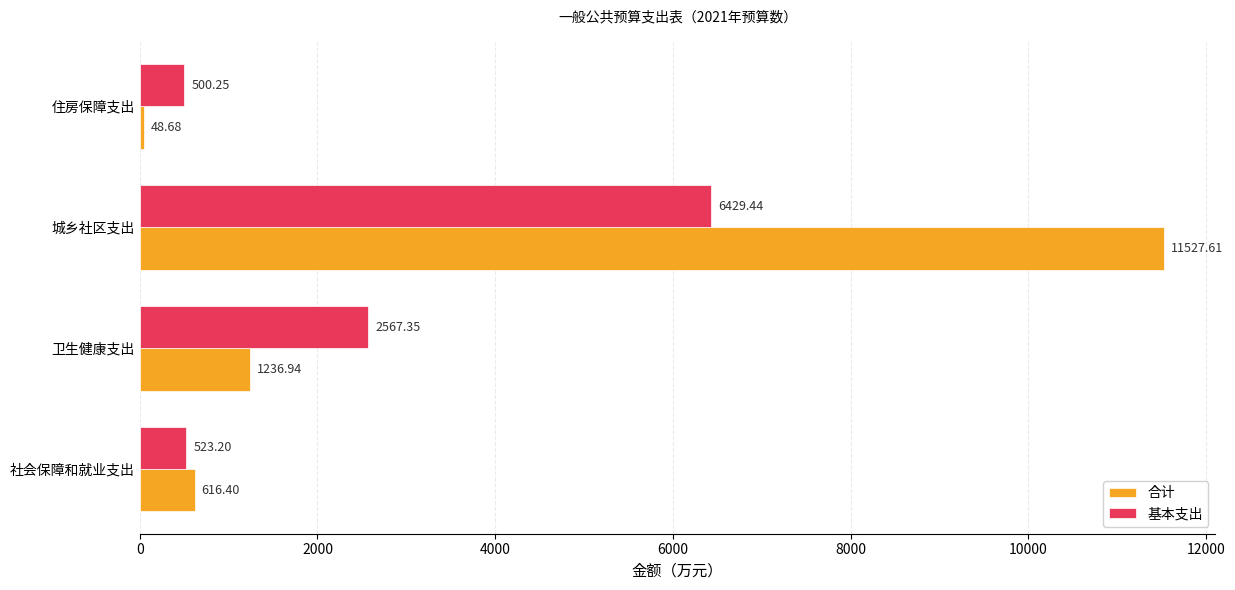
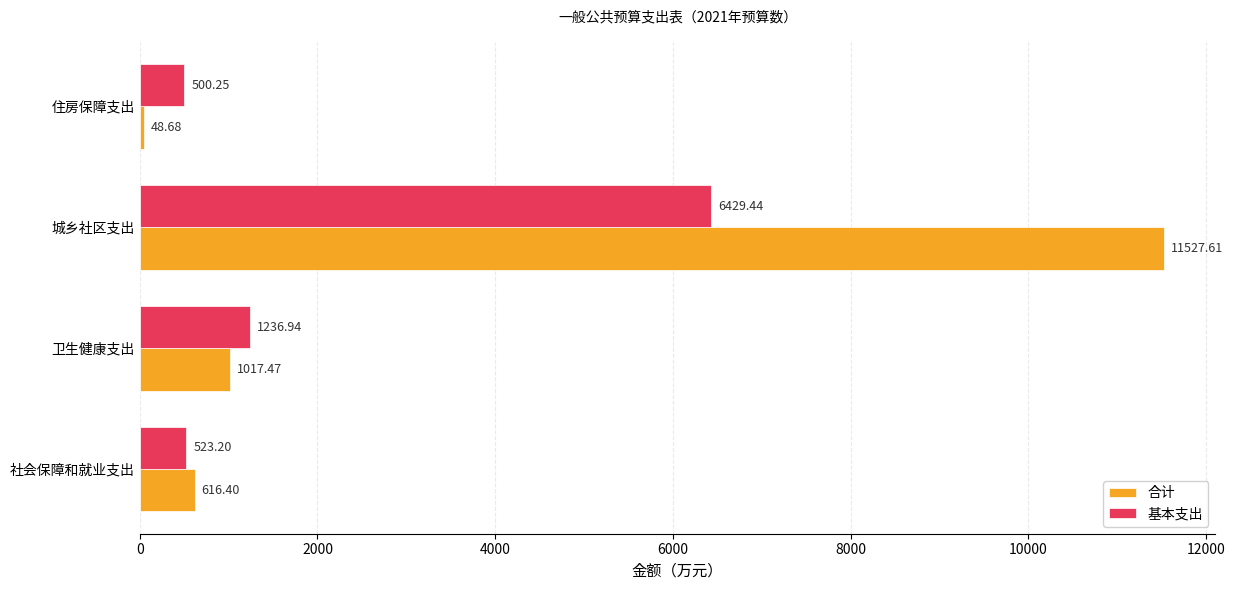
  {
    "合计": {
      "住房保障支出": 48.68,
      "城乡社区支出": 11527.61,
-     "卫生健康支出": 1236.94,
+     "卫生健康支出": 1017.47,
      "社会保障和就业支出": 616.40
    },
    "基本支出": {
      "住房保障支出": 500.25,
      "城乡社区支出": 6429.44,
-     "卫生健康支出": 2567.35,
+     "卫生健康支出": 1236.94,
      "社会保障和就业支出": 523.20
    }
  }
